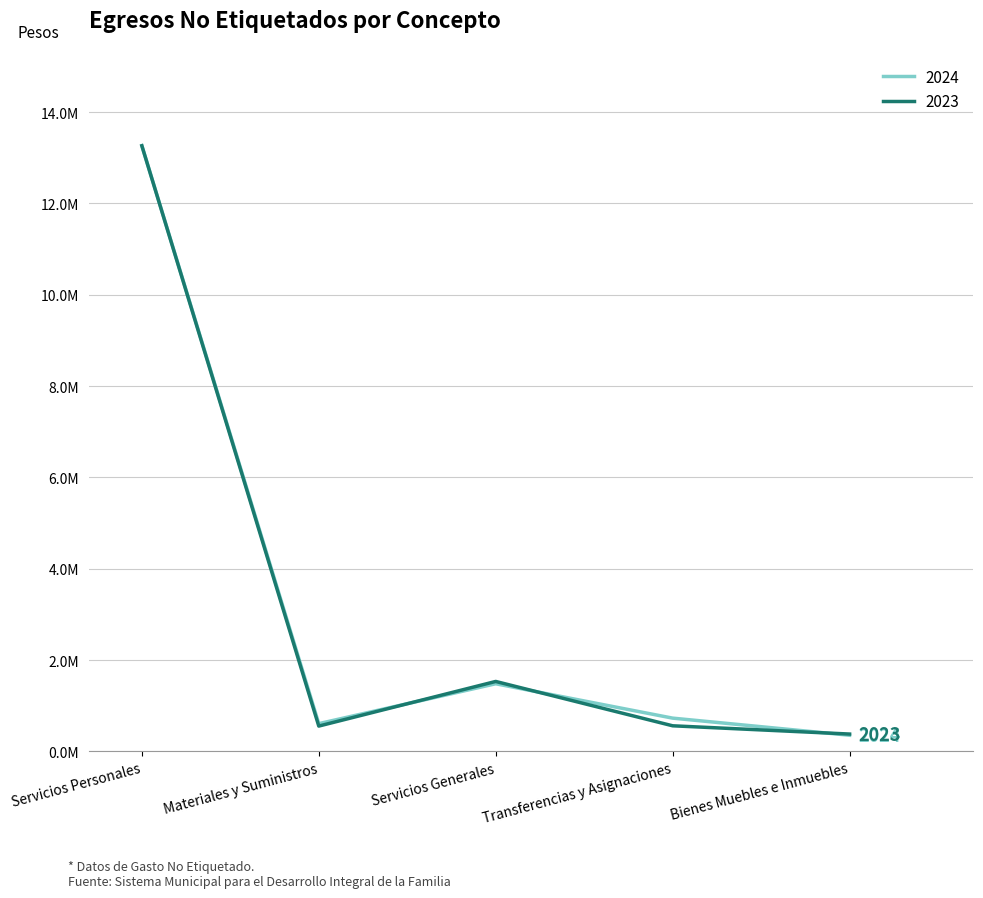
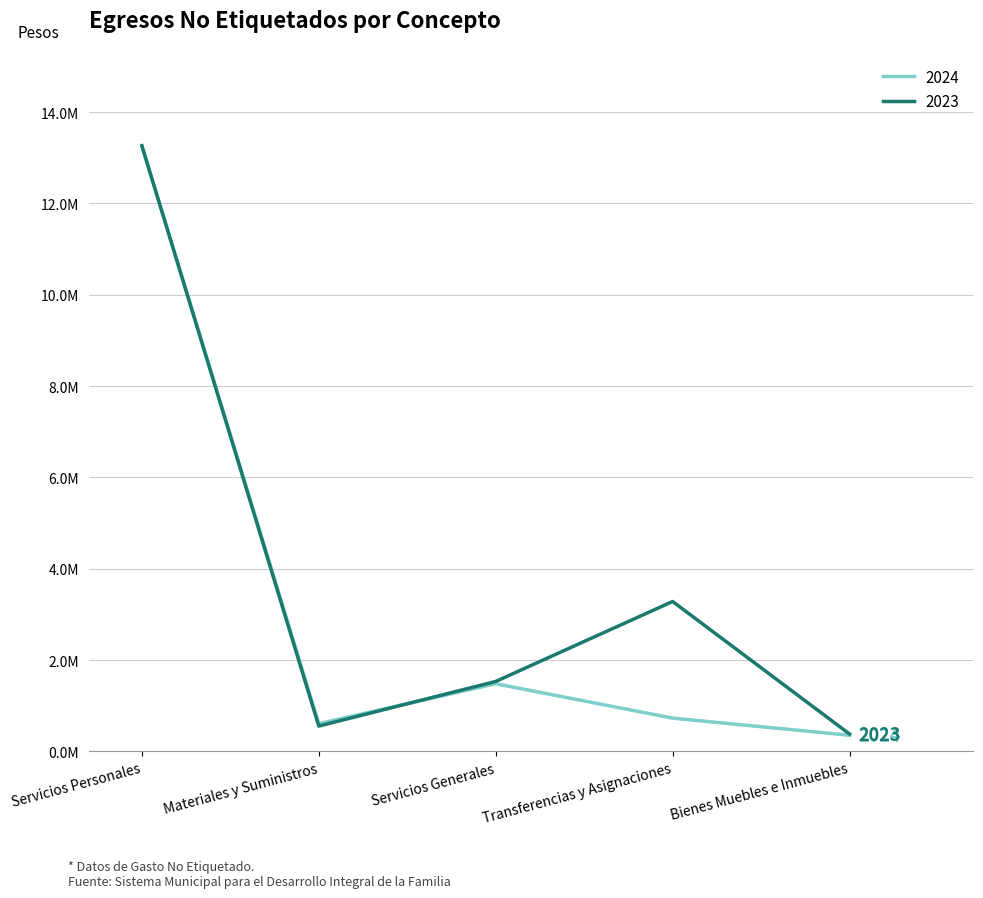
  {
    "2024": {
      "Transferencias y Asignaciones": 700000
    },
    "2023": {
-     "Transferencias y Asignaciones": 600000
+     "Transferencias y Asignaciones": 3300000
    }
  }
